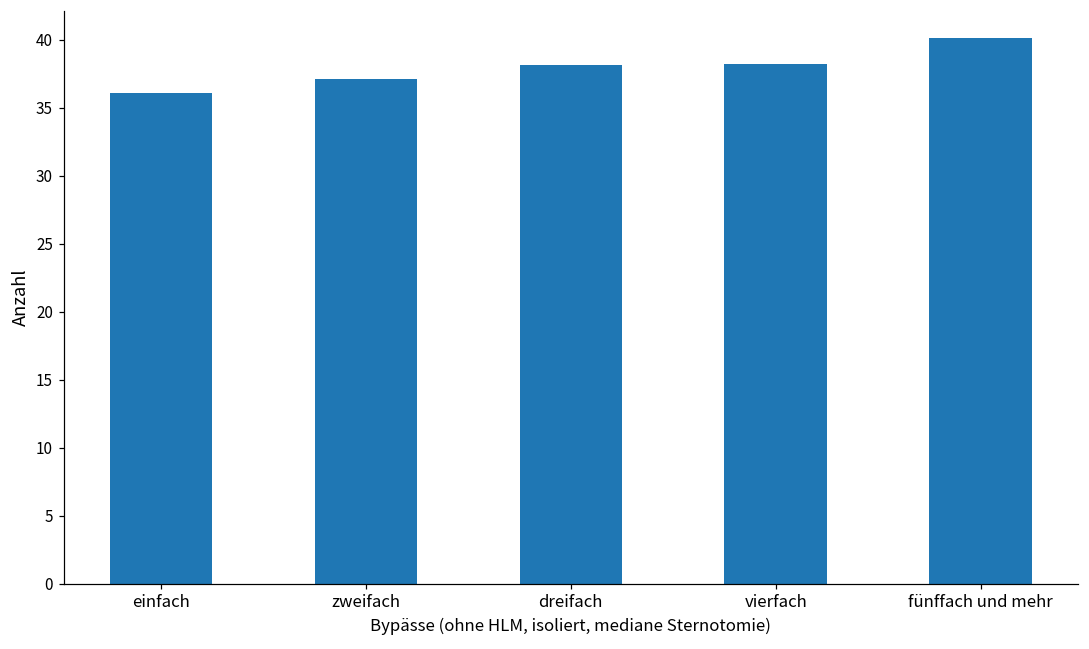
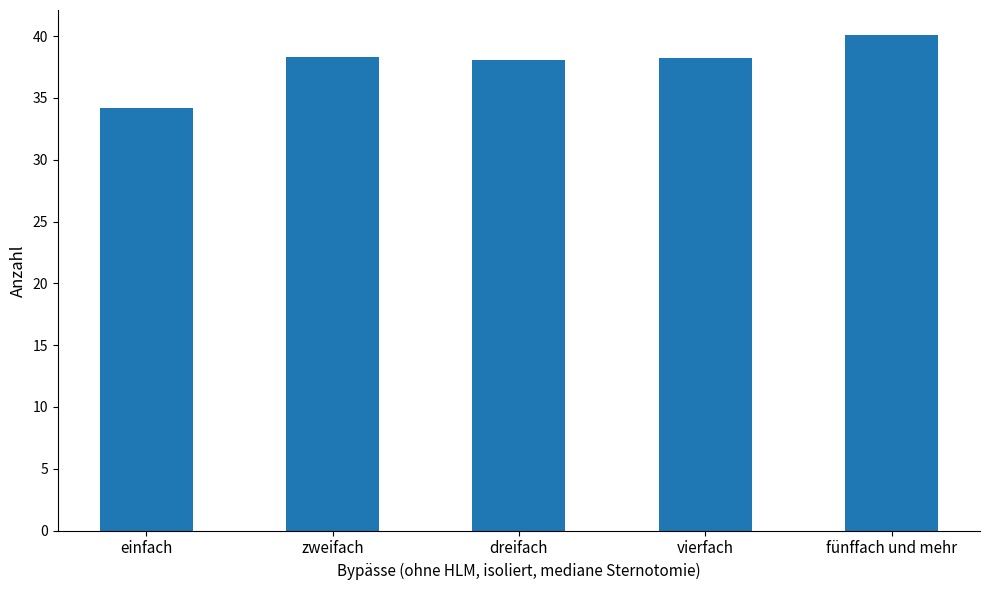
  {
-   "einfach": 36.1,
-   "zweifach": 37.1,
+   "einfach": 34.2,
+   "zweifach": 38.3,
    "dreifach": 38.1,
    "vierfach": 38.3,
    "fünffach und mehr": 40.1
  }
